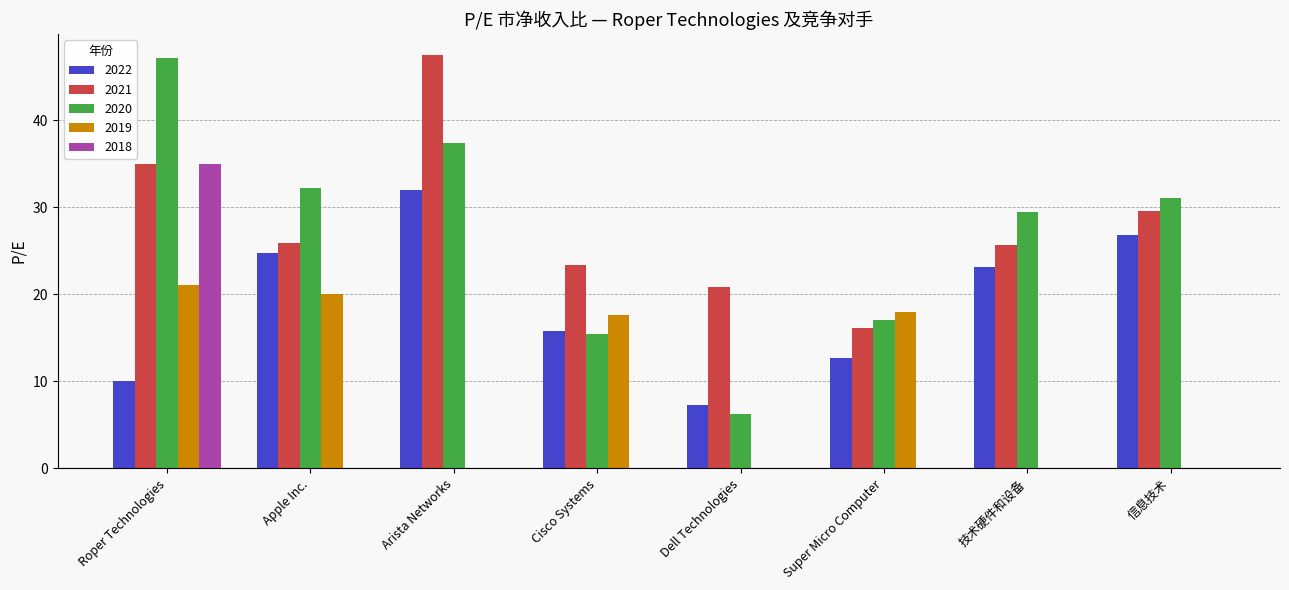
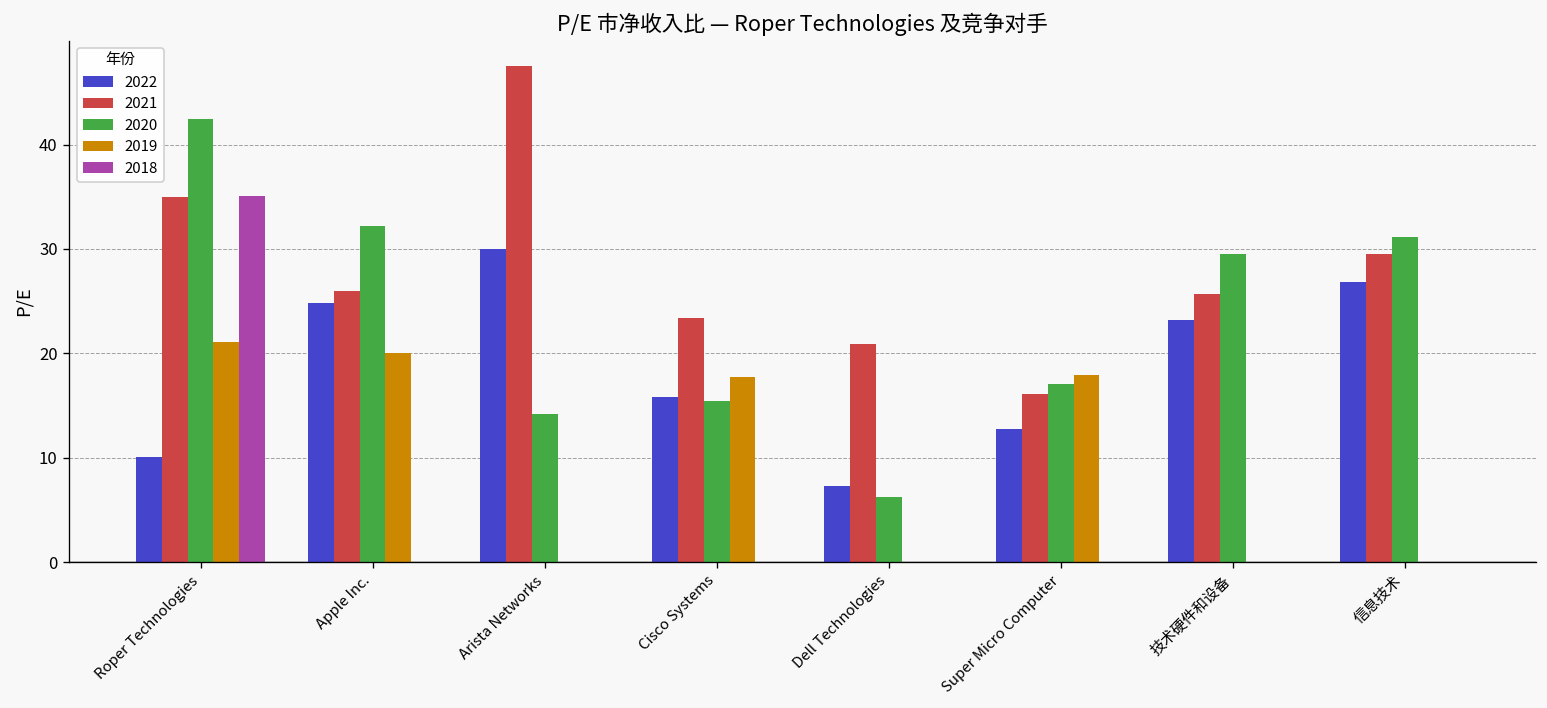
  {
    "2022": {
      "Roper Technologies": 10,
      "Apple Inc.": 25,
-     "Arista Networks": 32,
+     "Arista Networks": 30,
      "Cisco Systems": 16,
      "Dell Technologies": 7,
      "Super Micro Computer": 13,
      "技术硬件和设备": 23,
      "信息技术": 27
    },
    "2021": {
      "Roper Technologies": 35,
      "Apple Inc.": 26,
      "Arista Networks": 48,
      "Cisco Systems": 23,
      "Dell Technologies": 21,
      "Super Micro Computer": 16,
      "技术硬件和设备": 26,
      "信息技术": 30
    },
    "2020": {
-     "Roper Technologies": 47,
+     "Roper Technologies": 42,
      "Apple Inc.": 32,
-     "Arista Networks": 37,
+     "Arista Networks": 14,
      "Cisco Systems": 15,
      "Dell Technologies": 6,
      "Super Micro Computer": 17,
      "技术硬件和设备": 30,
      "信息技术": 31
    },
    "2019": {
      "Roper Technologies": 21,
      "Apple Inc.": 20,
      "Arista Networks": 0,
      "Cisco Systems": 18,
      "Dell Technologies": 0,
      "Super Micro Computer": 18,
      "技术硬件和设备": 0,
      "信息技术": 0
    },
    "2018": {
      "Roper Technologies": 35,
      "Apple Inc.": 0,
      "Arista Networks": 0,
      "Cisco Systems": 0,
      "Dell Technologies": 0,
      "Super Micro Computer": 0,
      "技术硬件和设备": 0,
      "信息技术": 0
    }
  }
